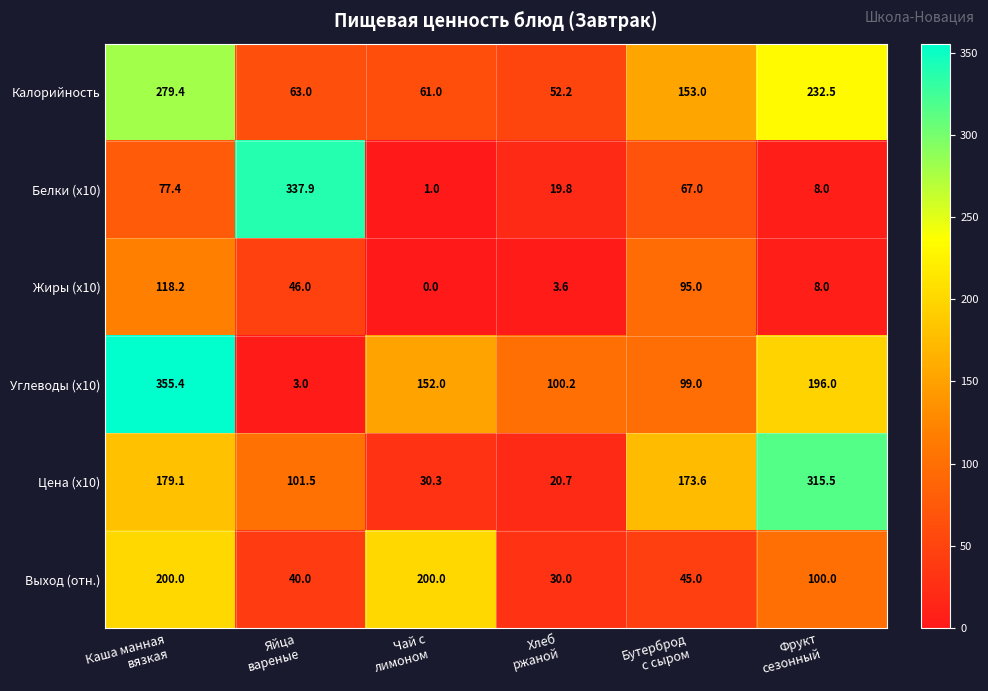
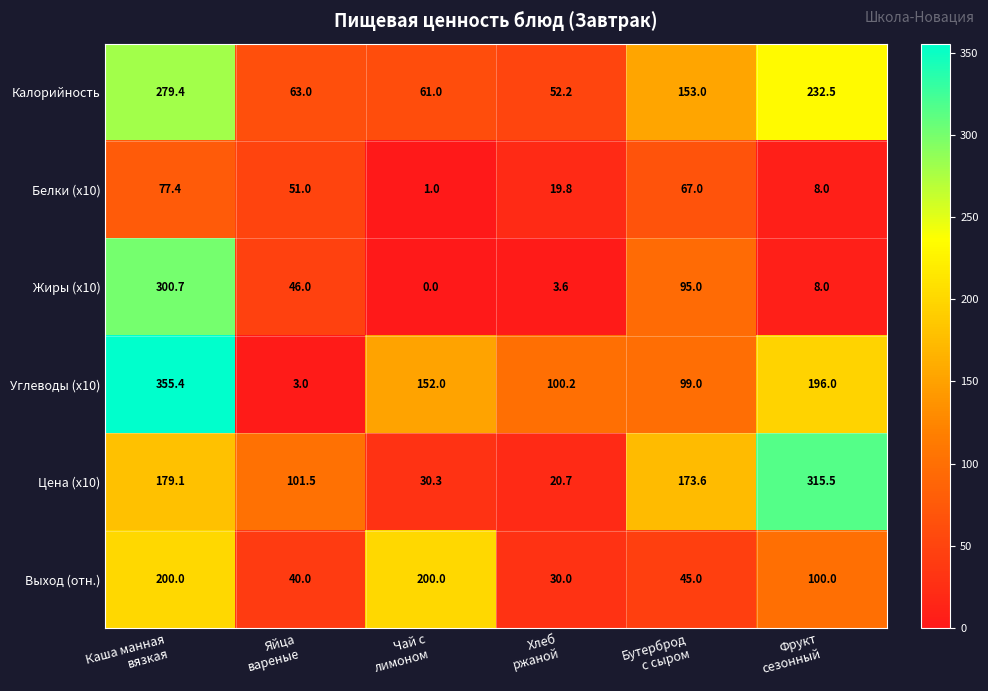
  {
    "Калорийность": {
      "Каша манная вязкая": 279.4,
      "Яйца вареные": 63.0,
      "Чай с лимоном": 61.0,
      "Хлеб ржаной": 52.2,
      "Бутерброд с сыром": 153.0,
      "Фрукт сезонный": 232.5
    },
    "Белки (x10)": {
      "Каша манная вязкая": 77.4,
-     "Яйца вареные": 337.9,
+     "Яйца вареные": 51.0,
      "Чай с лимоном": 1.0,
      "Хлеб ржаной": 19.8,
      "Бутерброд с сыром": 67.0,
      "Фрукт сезонный": 8.0
    },
    "Жиры (x10)": {
-     "Каша манная вязкая": 118.2,
+     "Каша манная вязкая": 300.7,
      "Яйца вареные": 46.0,
      "Чай с лимоном": 0.0,
      "Хлеб ржаной": 3.6,
      "Бутерброд с сыром": 95.0,
      "Фрукт сезонный": 8.0
    },
    "Углеводы (x10)": {
      "Каша манная вязкая": 355.4,
      "Яйца вареные": 3.0,
      "Чай с лимоном": 152.0,
      "Хлеб ржаной": 100.2,
      "Бутерброд с сыром": 99.0,
      "Фрукт сезонный": 196.0
    },
    "Цена (x10)": {
      "Каша манная вязкая": 179.1,
      "Яйца вареные": 101.5,
      "Чай с лимоном": 30.3,
      "Хлеб ржаной": 20.7,
      "Бутерброд с сыром": 173.6,
      "Фрукт сезонный": 315.5
    },
    "Выход (отн.)": {
      "Каша манная вязкая": 200.0,
      "Яйца вареные": 40.0,
      "Чай с лимоном": 200.0,
      "Хлеб ржаной": 30.0,
      "Бутерброд с сыром": 45.0,
      "Фрукт сезонный": 100.0
    }
  }
